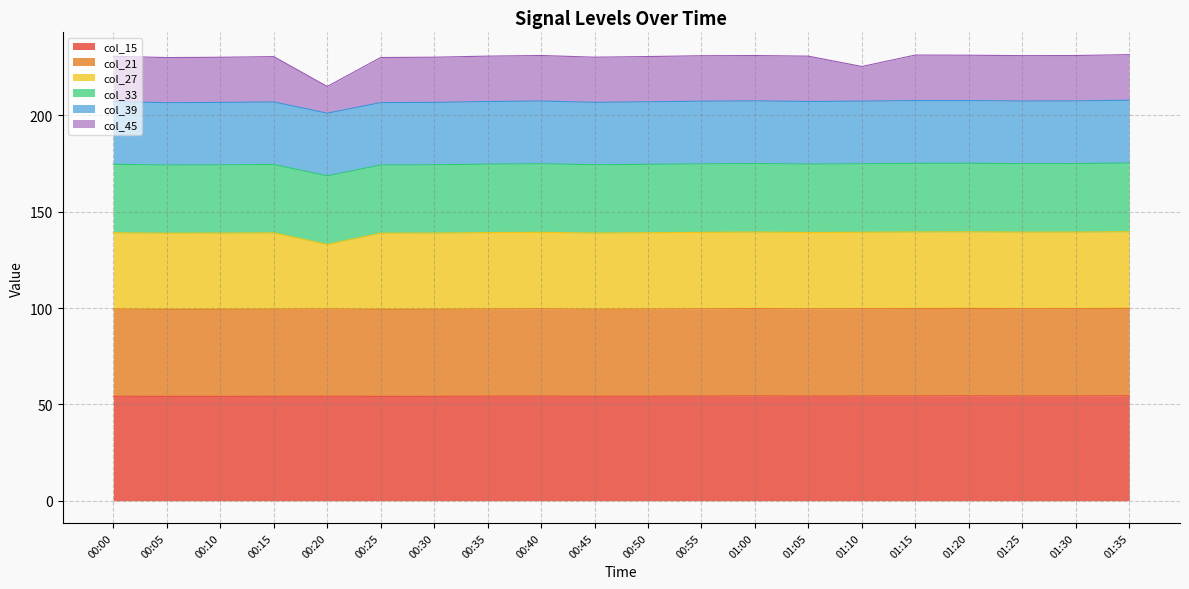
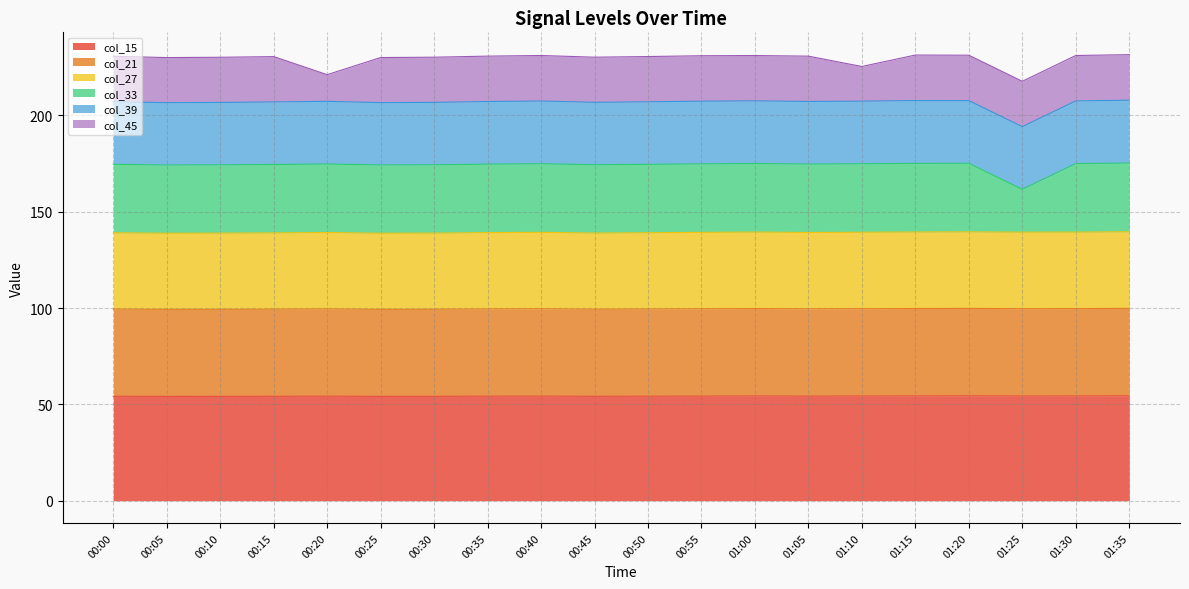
  {
    "col_27": {
      "00:00": 40,
      "00:05": 40,
      "00:10": 40,
      "00:15": 40,
-     "00:20": 34,
+     "00:20": 40,
      "00:25": 40,
      "00:30": 40,
      "00:35": 40,
      "00:40": 40,
      "00:45": 40,
      "00:50": 40,
      "00:55": 40,
      "01:00": 40,
      "01:05": 40,
      "01:10": 40,
      "01:15": 40,
      "01:20": 40,
      "01:25": 40,
      "01:30": 40,
      "01:35": 40
    },
    "col_33": {
      "00:00": 36,
      "00:05": 35,
      "00:10": 35,
      "00:15": 36,
      "00:20": 36,
      "00:25": 35,
      "00:30": 35,
      "00:35": 36,
      "00:40": 36,
      "00:45": 35,
      "00:50": 36,
      "00:55": 36,
      "01:00": 36,
      "01:05": 36,
      "01:10": 36,
      "01:15": 36,
      "01:20": 36,
-     "01:25": 36,
+     "01:25": 22,
      "01:30": 36,
      "01:35": 36
    },
    "col_39": {
      "00:05": 32,
      "00:10": 32,
      "00:15": 32,
      "00:20": 33,
      "00:25": 32,
      "00:30": 32,
      "00:35": 32,
      "00:40": 33,
      "00:45": 32,
      "00:50": 32,
      "00:55": 33,
      "01:00": 33,
      "01:05": 32,
      "01:10": 33,
      "01:15": 33,
      "01:20": 33,
      "01:25": 33,
      "01:30": 33,
      "01:35": 33
    },
    "col_45": {
      "00:05": 23,
      "00:10": 23,
      "00:15": 24,
      "00:20": 14,
      "00:25": 23,
      "00:30": 23,
      "00:35": 24,
      "00:40": 24,
      "00:45": 23,
      "00:50": 23,
      "00:55": 24,
      "01:00": 24,
      "01:05": 24,
      "01:10": 18,
      "01:15": 24,
      "01:20": 24,
      "01:25": 24,
      "01:30": 24,
      "01:35": 24
    }
  }
